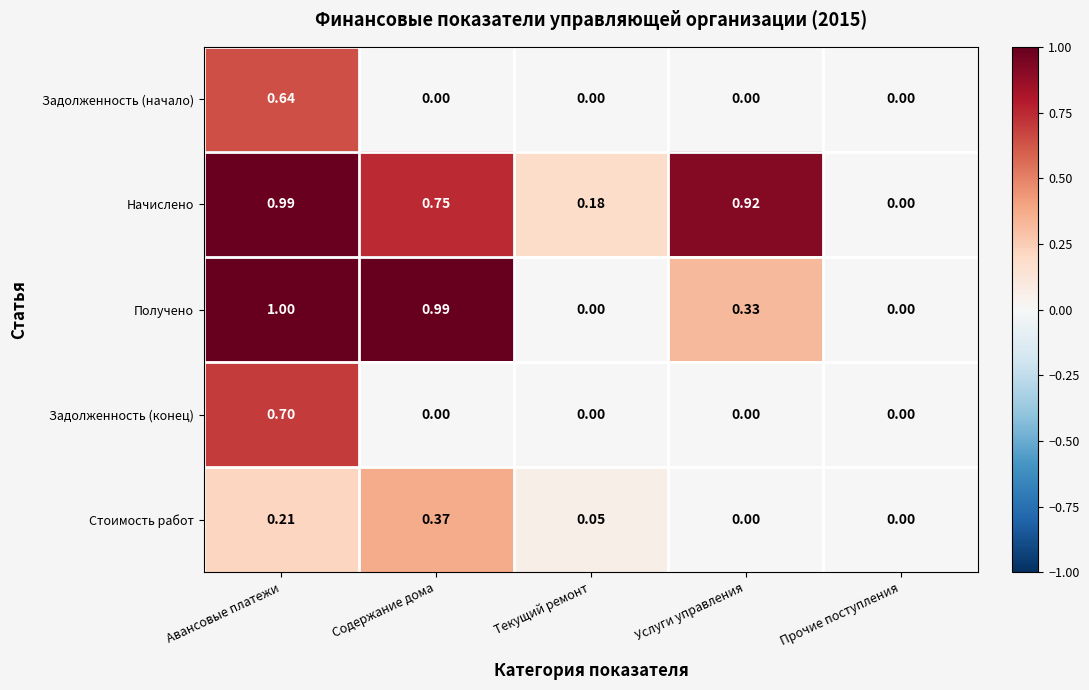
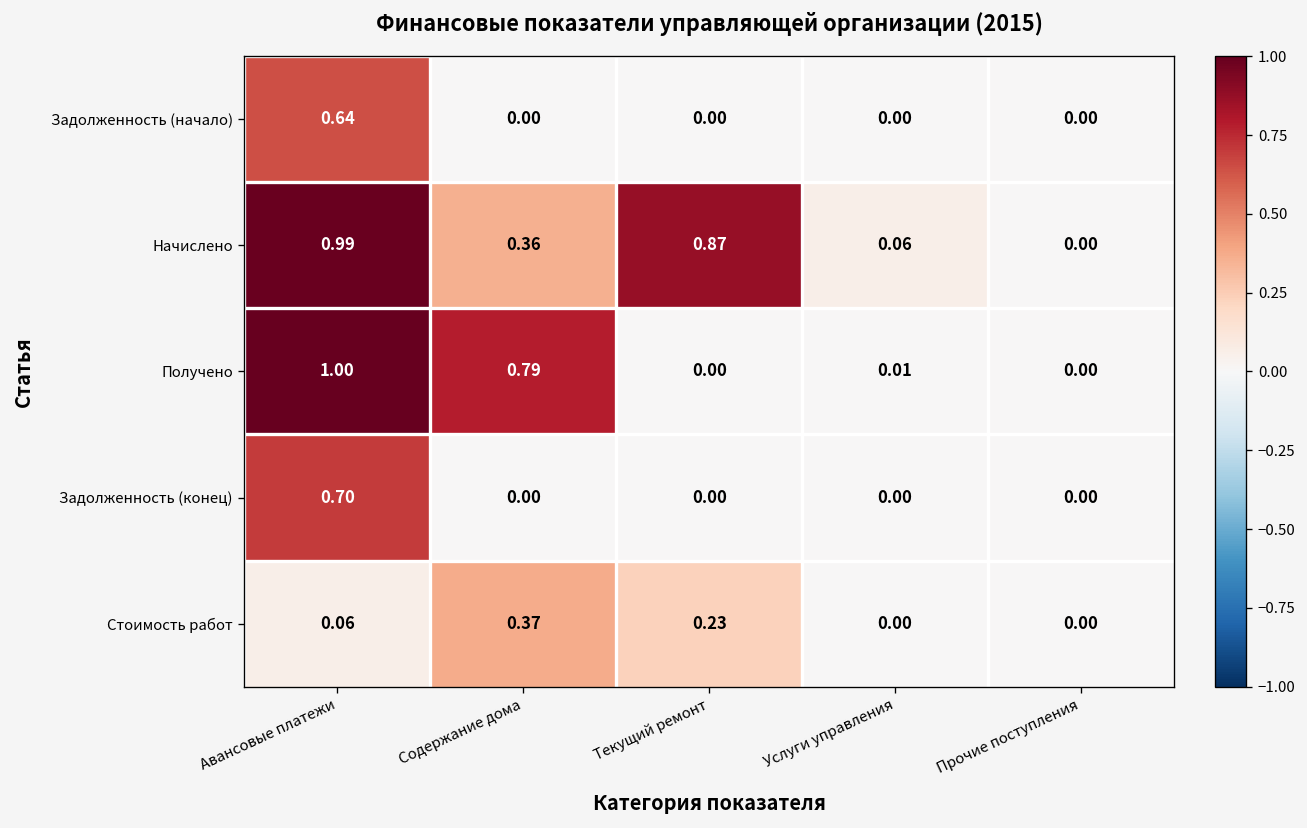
  {
    "Задолженность (начало)": {
      "Авансовые платежи": 0.64,
      "Содержание дома": 0.00,
      "Текущий ремонт": 0.00,
      "Услуги управления": 0.00,
      "Прочие поступления": 0.00
    },
    "Начислено": {
      "Авансовые платежи": 0.99,
-     "Содержание дома": 0.75,
-     "Текущий ремонт": 0.18,
-     "Услуги управления": 0.92,
+     "Содержание дома": 0.36,
+     "Текущий ремонт": 0.87,
+     "Услуги управления": 0.06,
      "Прочие поступления": 0.00
    },
    "Получено": {
      "Авансовые платежи": 1.00,
-     "Содержание дома": 0.99,
+     "Содержание дома": 0.79,
      "Текущий ремонт": 0.00,
-     "Услуги управления": 0.33,
+     "Услуги управления": 0.01,
      "Прочие поступления": 0.00
    },
    "Задолженность (конец)": {
      "Авансовые платежи": 0.70,
      "Содержание дома": 0.00,
      "Текущий ремонт": 0.00,
      "Услуги управления": 0.00,
      "Прочие поступления": 0.00
    },
    "Стоимость работ": {
-     "Авансовые платежи": 0.21,
+     "Авансовые платежи": 0.06,
      "Содержание дома": 0.37,
-     "Текущий ремонт": 0.05,
+     "Текущий ремонт": 0.23,
      "Услуги управления": 0.00,
      "Прочие поступления": 0.00
    }
  }
